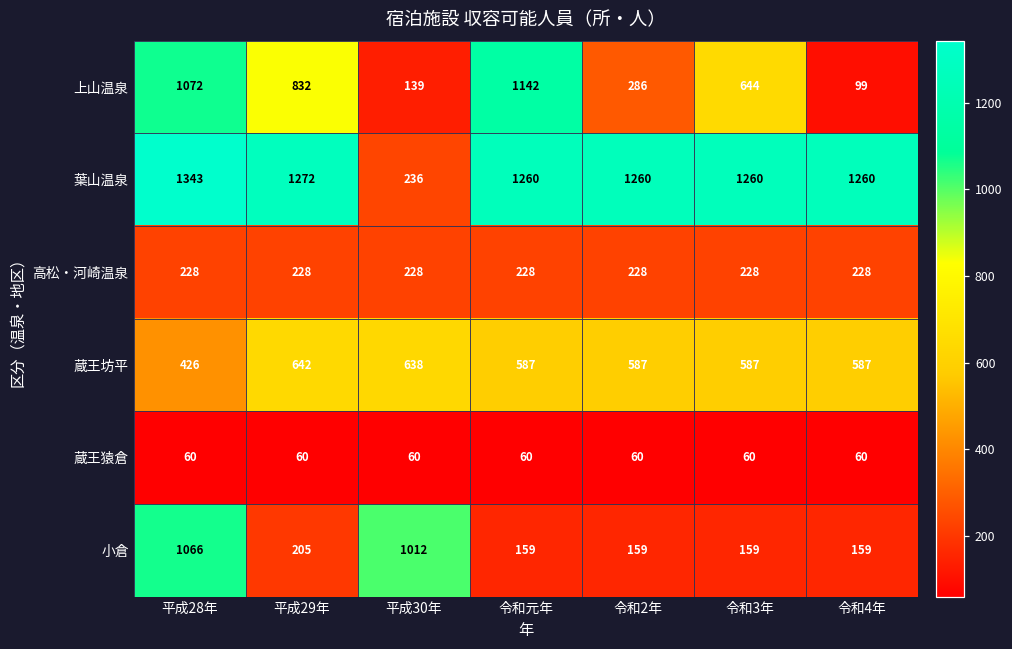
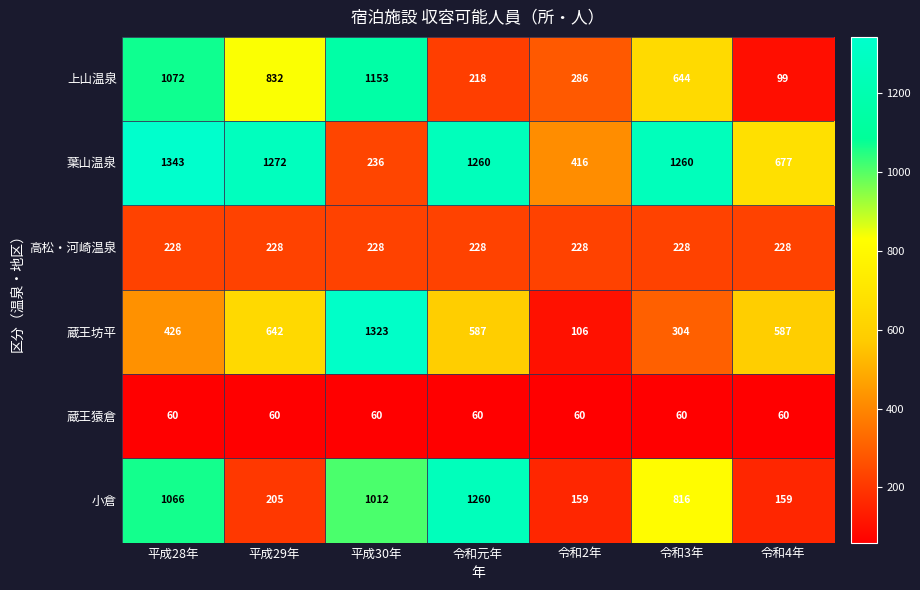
  {
    "上山温泉": {
      "平成28年": 1072,
      "平成29年": 832,
-     "平成30年": 139,
-     "令和元年": 1142,
+     "平成30年": 1153,
+     "令和元年": 218,
      "令和2年": 286,
      "令和3年": 644,
      "令和4年": 99
    },
    "葉山温泉": {
      "平成28年": 1343,
      "平成29年": 1272,
      "平成30年": 236,
      "令和元年": 1260,
-     "令和2年": 1260,
+     "令和2年": 416,
      "令和3年": 1260,
-     "令和4年": 1260
+     "令和4年": 677
    },
    "高松・河崎温泉": {
      "平成28年": 228,
      "平成29年": 228,
      "平成30年": 228,
      "令和元年": 228,
      "令和2年": 228,
      "令和3年": 228,
      "令和4年": 228
    },
    "蔵王坊平": {
      "平成28年": 426,
      "平成29年": 642,
-     "平成30年": 638,
+     "平成30年": 1323,
      "令和元年": 587,
-     "令和2年": 587,
-     "令和3年": 587,
+     "令和2年": 106,
+     "令和3年": 304,
      "令和4年": 587
    },
    "蔵王猿倉": {
      "平成28年": 60,
      "平成29年": 60,
      "平成30年": 60,
      "令和元年": 60,
      "令和2年": 60,
      "令和3年": 60,
      "令和4年": 60
    },
    "小倉": {
      "平成28年": 1066,
      "平成29年": 205,
      "平成30年": 1012,
-     "令和元年": 159,
+     "令和元年": 1260,
      "令和2年": 159,
-     "令和3年": 159,
+     "令和3年": 816,
      "令和4年": 159
    }
  }
